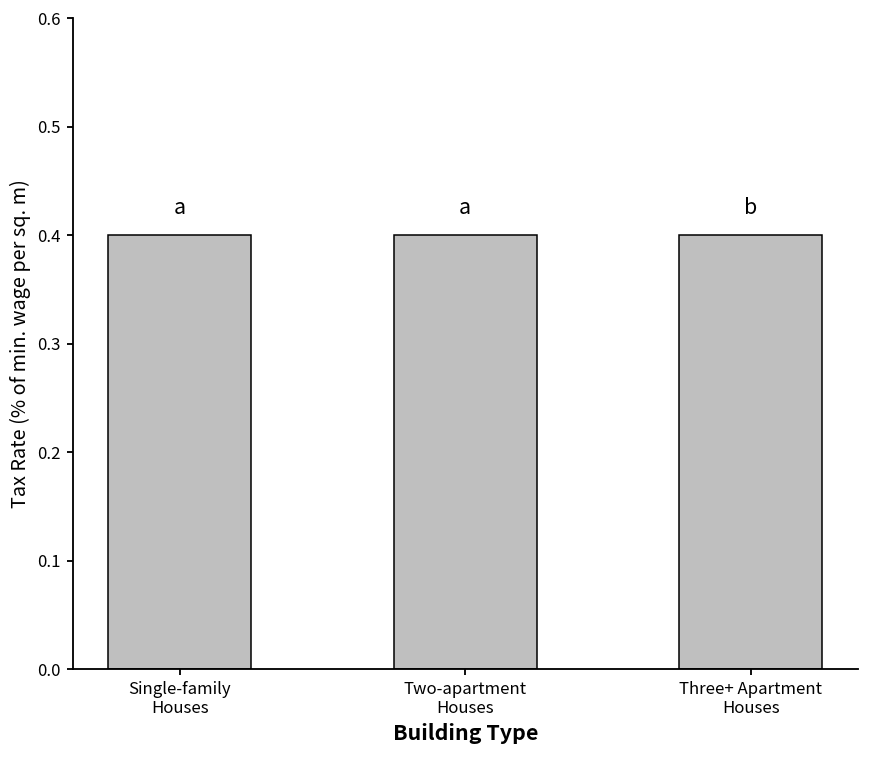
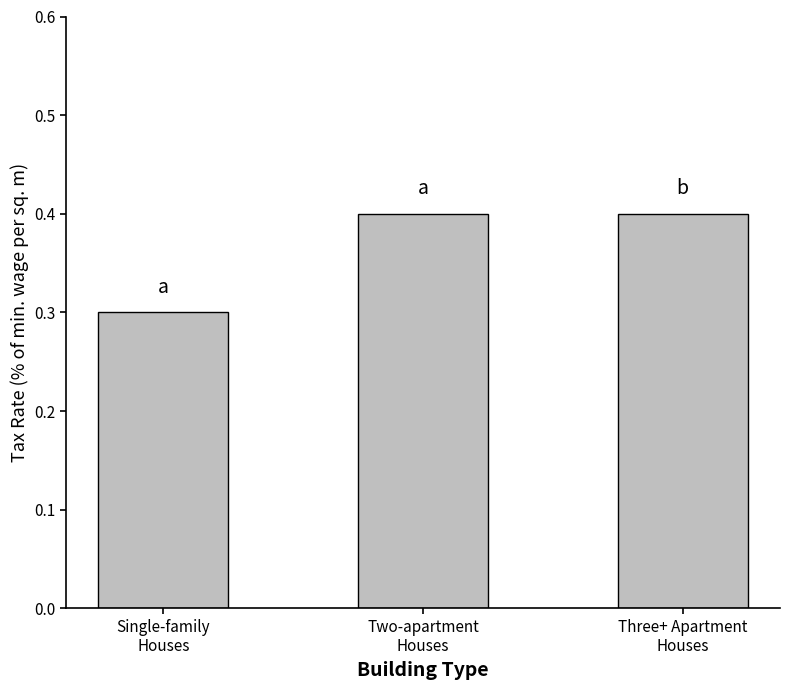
  {
-   "Single-family Houses": 0.4,
+   "Single-family Houses": 0.3,
    "Two-apartment Houses": 0.4,
    "Three+ Apartment Houses": 0.4
  }
